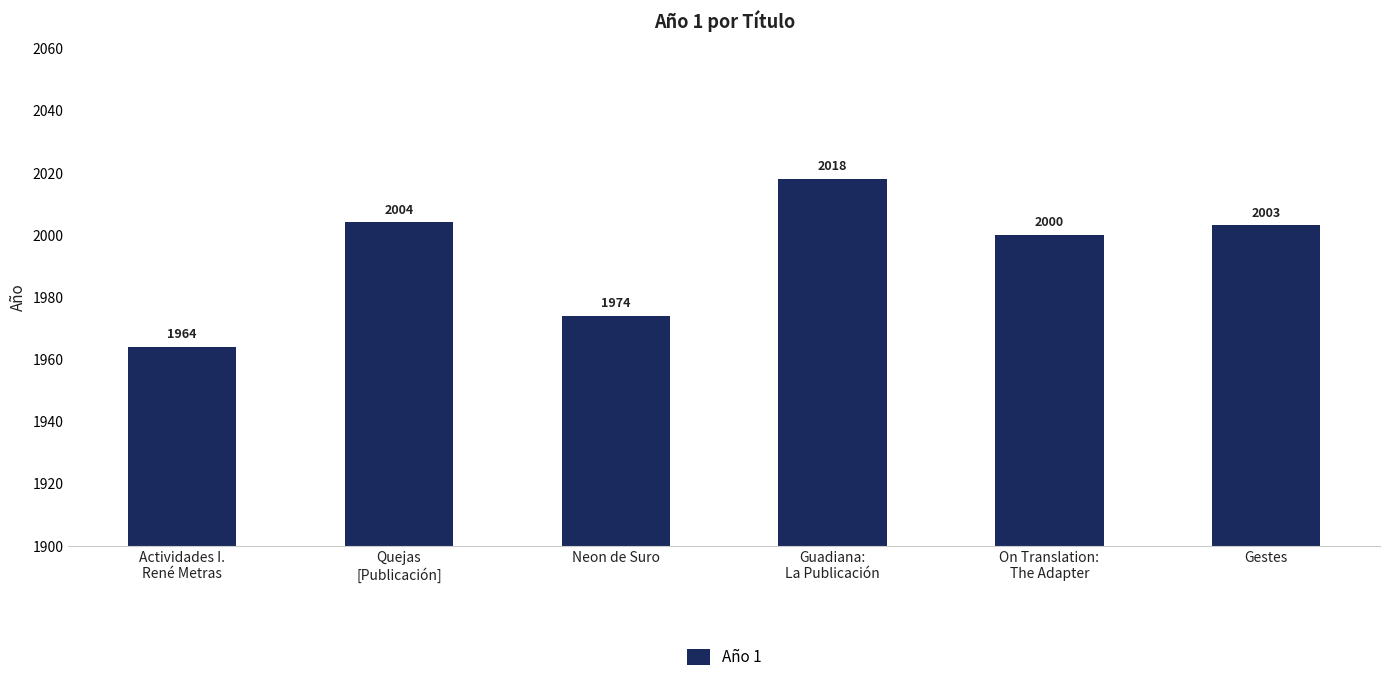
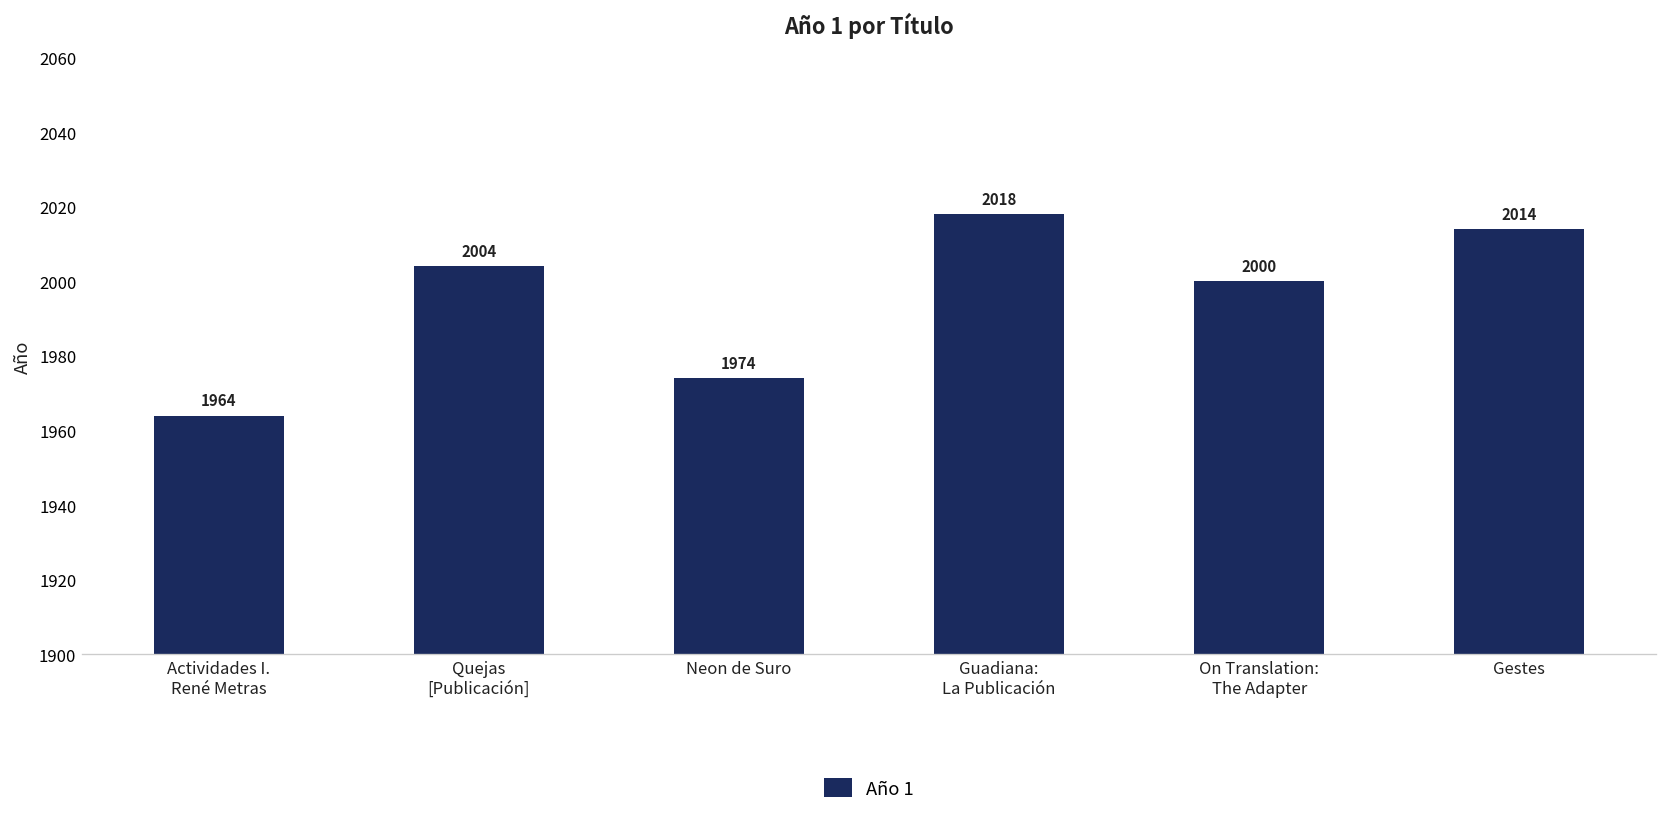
  {
    "Actividades I. René Metras": 1964,
    "Quejas [Publicación]": 2004,
    "Neon de Suro": 1974,
    "Guadiana: La Publicación": 2018,
    "On Translation: The Adapter": 2000,
-   "Gestes": 2003
+   "Gestes": 2014
  }
